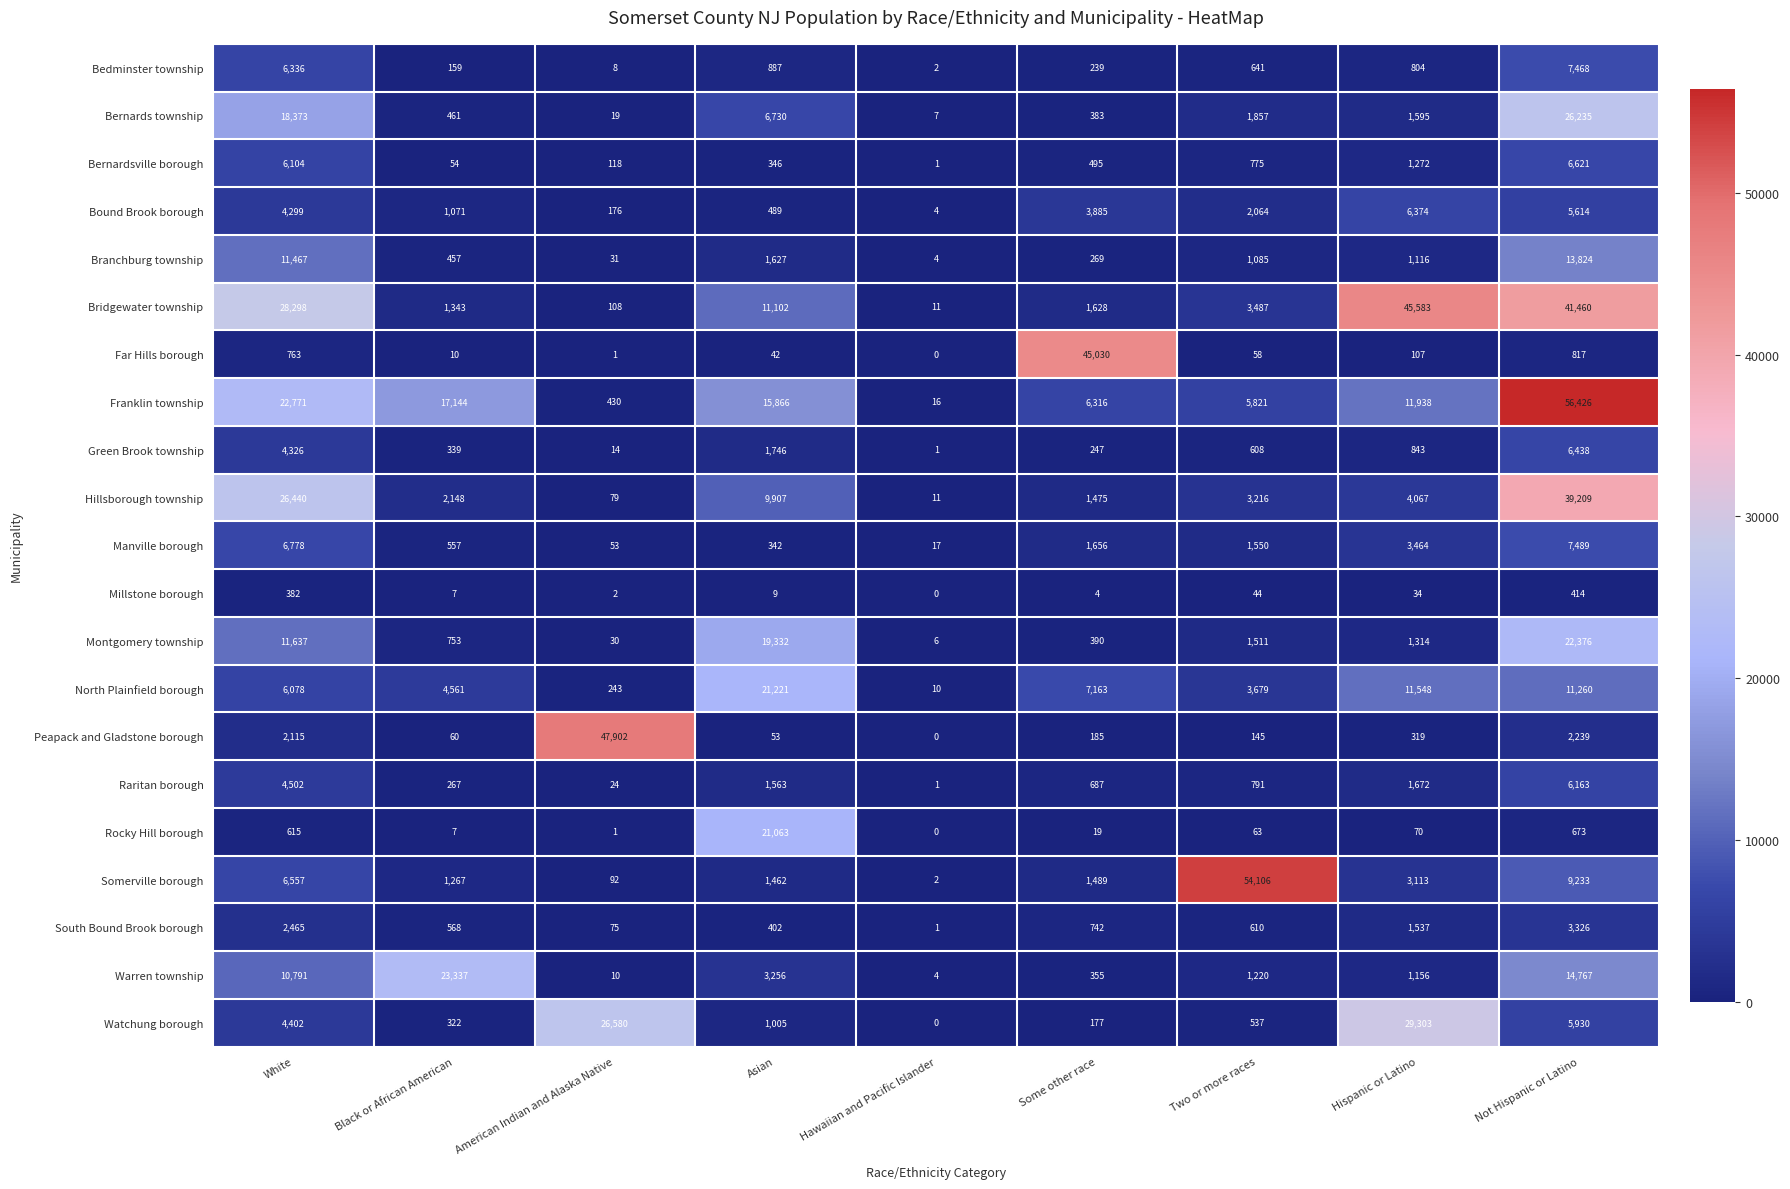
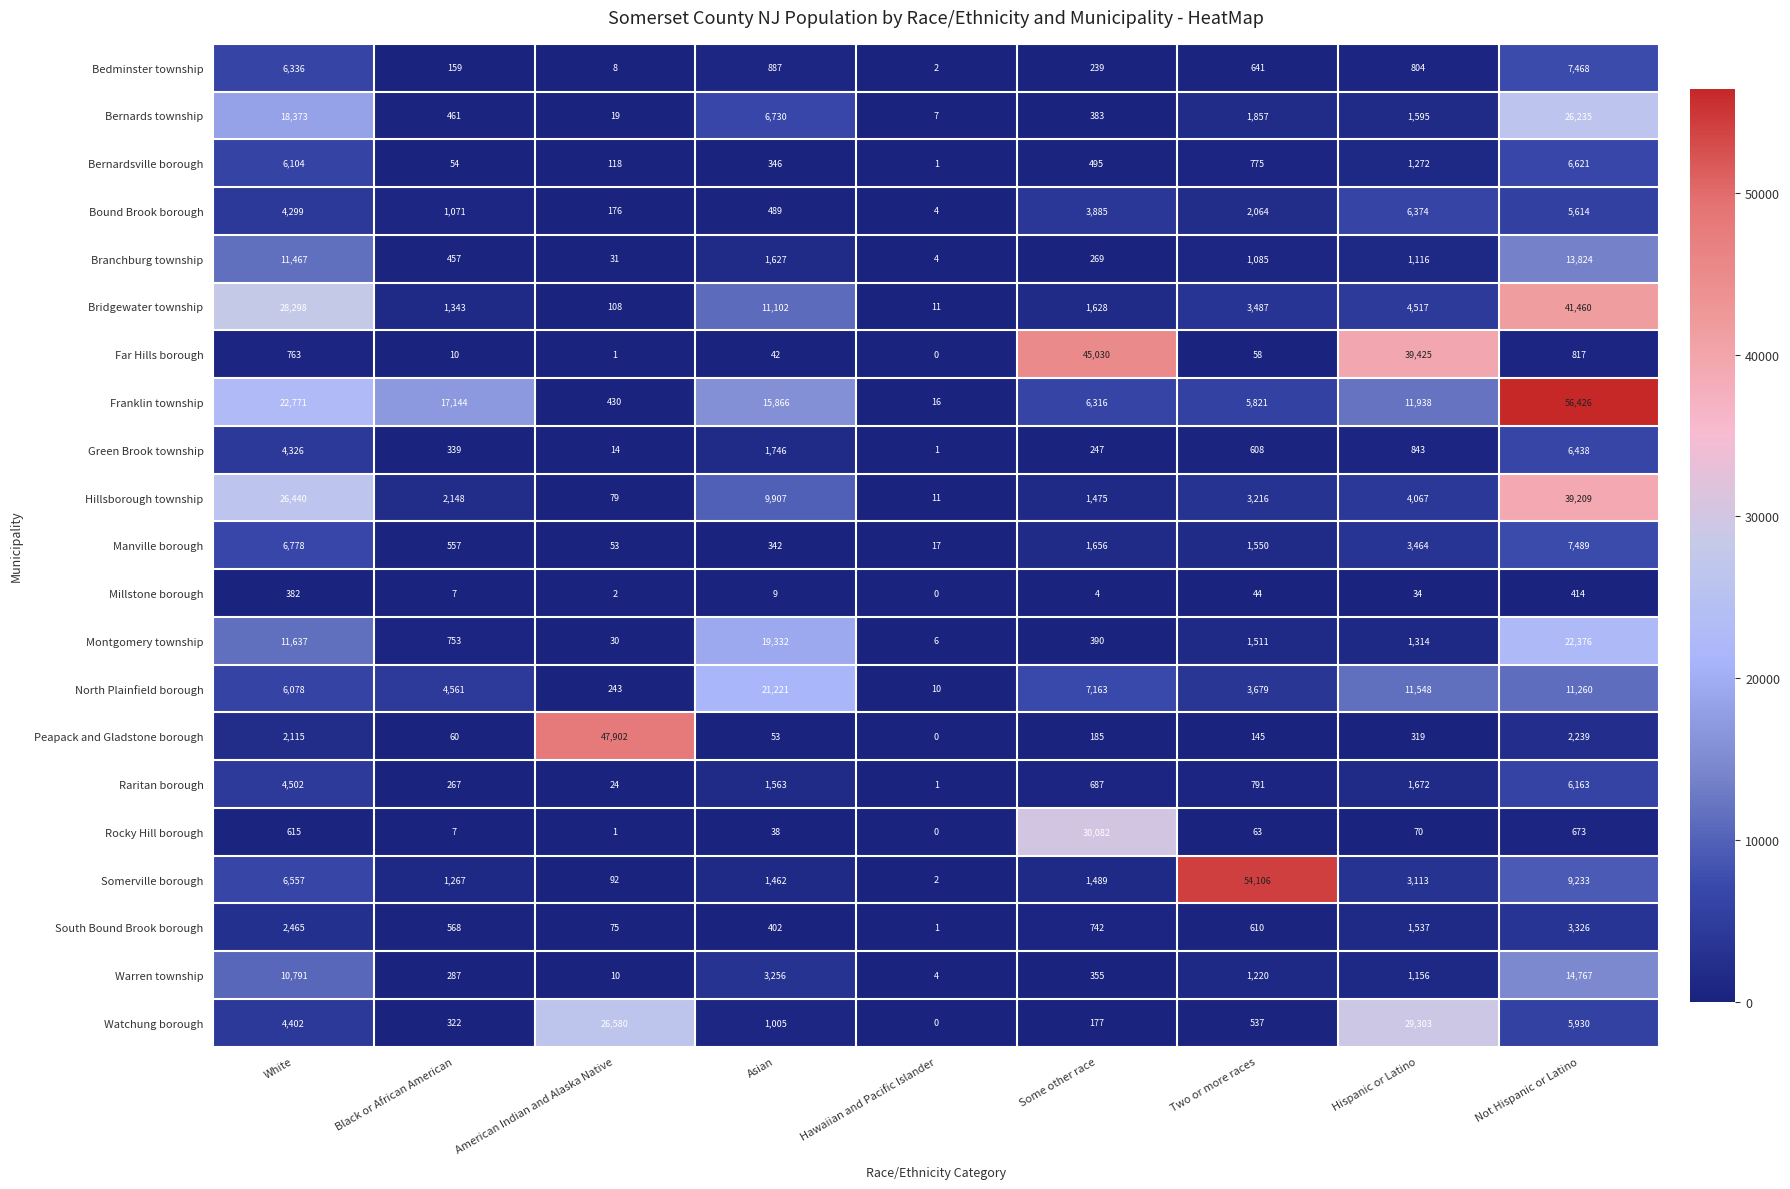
  {
    "Bedminster township": {
      "White": "6,336",
      "Black or African American": "159",
      "American Indian and Alaska Native": "8",
      "Asian": "887",
      "Hawaiian and Pacific Islander": "2",
      "Some other race": "239",
      "Two or more races": "641",
      "Hispanic or Latino": "804",
      "Not Hispanic or Latino": "7,468"
    },
    "Bernards township": {
      "White": "18,373",
      "Black or African American": "461",
      "American Indian and Alaska Native": "19",
      "Asian": "6,730",
      "Hawaiian and Pacific Islander": "7",
      "Some other race": "383",
      "Two or more races": "1,857",
      "Hispanic or Latino": "1,595",
      "Not Hispanic or Latino": "26,235"
    },
    "Bernardsville borough": {
      "White": "6,104",
      "Black or African American": "54",
      "American Indian and Alaska Native": "118",
      "Asian": "346",
      "Hawaiian and Pacific Islander": "1",
      "Some other race": "495",
      "Two or more races": "775",
      "Hispanic or Latino": "1,272",
      "Not Hispanic or Latino": "6,621"
    },
    "Bound Brook borough": {
      "White": "4,299",
      "Black or African American": "1,071",
      "American Indian and Alaska Native": "176",
      "Asian": "489",
      "Hawaiian and Pacific Islander": "4",
      "Some other race": "3,885",
      "Two or more races": "2,064",
      "Hispanic or Latino": "6,374",
      "Not Hispanic or Latino": "5,614"
    },
    "Branchburg township": {
      "White": "11,467",
      "Black or African American": "457",
      "American Indian and Alaska Native": "31",
      "Asian": "1,627",
      "Hawaiian and Pacific Islander": "4",
      "Some other race": "269",
      "Two or more races": "1,085",
      "Hispanic or Latino": "1,116",
      "Not Hispanic or Latino": "13,824"
    },
    "Bridgewater township": {
      "White": "28,298",
      "Black or African American": "1,343",
      "American Indian and Alaska Native": "108",
      "Asian": "11,102",
      "Hawaiian and Pacific Islander": "11",
      "Some other race": "1,628",
      "Two or more races": "3,487",
-     "Hispanic or Latino": "45,583",
+     "Hispanic or Latino": "4,517",
      "Not Hispanic or Latino": "41,460"
    },
    "Far Hills borough": {
      "White": "763",
      "Black or African American": "10",
      "American Indian and Alaska Native": "1",
      "Asian": "42",
      "Hawaiian and Pacific Islander": "0",
      "Some other race": "45,030",
      "Two or more races": "58",
-     "Hispanic or Latino": "107",
+     "Hispanic or Latino": "39,425",
      "Not Hispanic or Latino": "817"
    },
    "Franklin township": {
      "White": "22,771",
      "Black or African American": "17,144",
      "American Indian and Alaska Native": "430",
      "Asian": "15,866",
      "Hawaiian and Pacific Islander": "16",
      "Some other race": "6,316",
      "Two or more races": "5,821",
      "Hispanic or Latino": "11,938",
      "Not Hispanic or Latino": "56,426"
    },
    "Green Brook township": {
      "White": "4,326",
      "Black or African American": "339",
      "American Indian and Alaska Native": "14",
      "Asian": "1,746",
      "Hawaiian and Pacific Islander": "1",
      "Some other race": "247",
      "Two or more races": "608",
      "Hispanic or Latino": "843",
      "Not Hispanic or Latino": "6,438"
    },
    "Hillsborough township": {
      "White": "26,440",
      "Black or African American": "2,148",
      "American Indian and Alaska Native": "79",
      "Asian": "9,907",
      "Hawaiian and Pacific Islander": "11",
      "Some other race": "1,475",
      "Two or more races": "3,216",
      "Hispanic or Latino": "4,067",
      "Not Hispanic or Latino": "39,209"
    },
    "Manville borough": {
      "White": "6,778",
      "Black or African American": "557",
      "American Indian and Alaska Native": "53",
      "Asian": "342",
      "Hawaiian and Pacific Islander": "17",
      "Some other race": "1,656",
      "Two or more races": "1,550",
      "Hispanic or Latino": "3,464",
      "Not Hispanic or Latino": "7,489"
    },
    "Millstone borough": {
      "White": "382",
      "Black or African American": "7",
      "American Indian and Alaska Native": "2",
      "Asian": "9",
      "Hawaiian and Pacific Islander": "0",
      "Some other race": "4",
      "Two or more races": "44",
      "Hispanic or Latino": "34",
      "Not Hispanic or Latino": "414"
    },
    "Montgomery township": {
      "White": "11,637",
      "Black or African American": "753",
      "American Indian and Alaska Native": "30",
      "Asian": "19,332",
      "Hawaiian and Pacific Islander": "6",
      "Some other race": "390",
      "Two or more races": "1,511",
      "Hispanic or Latino": "1,314",
      "Not Hispanic or Latino": "22,376"
    },
    "North Plainfield borough": {
      "White": "6,078",
      "Black or African American": "4,561",
      "American Indian and Alaska Native": "243",
      "Asian": "21,221",
      "Hawaiian and Pacific Islander": "10",
      "Some other race": "7,163",
      "Two or more races": "3,679",
      "Hispanic or Latino": "11,548",
      "Not Hispanic or Latino": "11,260"
    },
    "Peapack and Gladstone borough": {
      "White": "2,115",
      "Black or African American": "60",
      "American Indian and Alaska Native": "47,902",
      "Asian": "53",
      "Hawaiian and Pacific Islander": "0",
      "Some other race": "185",
      "Two or more races": "145",
      "Hispanic or Latino": "319",
      "Not Hispanic or Latino": "2,239"
    },
    "Raritan borough": {
      "White": "4,502",
      "Black or African American": "267",
      "American Indian and Alaska Native": "24",
      "Asian": "1,563",
      "Hawaiian and Pacific Islander": "1",
      "Some other race": "687",
      "Two or more races": "791",
      "Hispanic or Latino": "1,672",
      "Not Hispanic or Latino": "6,163"
    },
    "Rocky Hill borough": {
      "White": "615",
      "Black or African American": "7",
      "American Indian and Alaska Native": "1",
-     "Asian": "21,063",
+     "Asian": "38",
      "Hawaiian and Pacific Islander": "0",
-     "Some other race": "19",
+     "Some other race": "30,082",
      "Two or more races": "63",
      "Hispanic or Latino": "70",
      "Not Hispanic or Latino": "673"
    },
    "Somerville borough": {
      "White": "6,557",
      "Black or African American": "1,267",
      "American Indian and Alaska Native": "92",
      "Asian": "1,462",
      "Hawaiian and Pacific Islander": "2",
      "Some other race": "1,489",
      "Two or more races": "54,106",
      "Hispanic or Latino": "3,113",
      "Not Hispanic or Latino": "9,233"
    },
    "South Bound Brook borough": {
      "White": "2,465",
      "Black or African American": "568",
      "American Indian and Alaska Native": "75",
      "Asian": "402",
      "Hawaiian and Pacific Islander": "1",
      "Some other race": "742",
      "Two or more races": "610",
      "Hispanic or Latino": "1,537",
      "Not Hispanic or Latino": "3,326"
    },
    "Warren township": {
      "White": "10,791",
-     "Black or African American": "23,337",
+     "Black or African American": "287",
      "American Indian and Alaska Native": "10",
      "Asian": "3,256",
      "Hawaiian and Pacific Islander": "4",
      "Some other race": "355",
      "Two or more races": "1,220",
      "Hispanic or Latino": "1,156",
      "Not Hispanic or Latino": "14,767"
    },
    "Watchung borough": {
      "White": "4,402",
      "Black or African American": "322",
      "American Indian and Alaska Native": "26,580",
      "Asian": "1,005",
      "Hawaiian and Pacific Islander": "0",
      "Some other race": "177",
      "Two or more races": "537",
      "Hispanic or Latino": "29,303",
      "Not Hispanic or Latino": "5,930"
    }
  }
